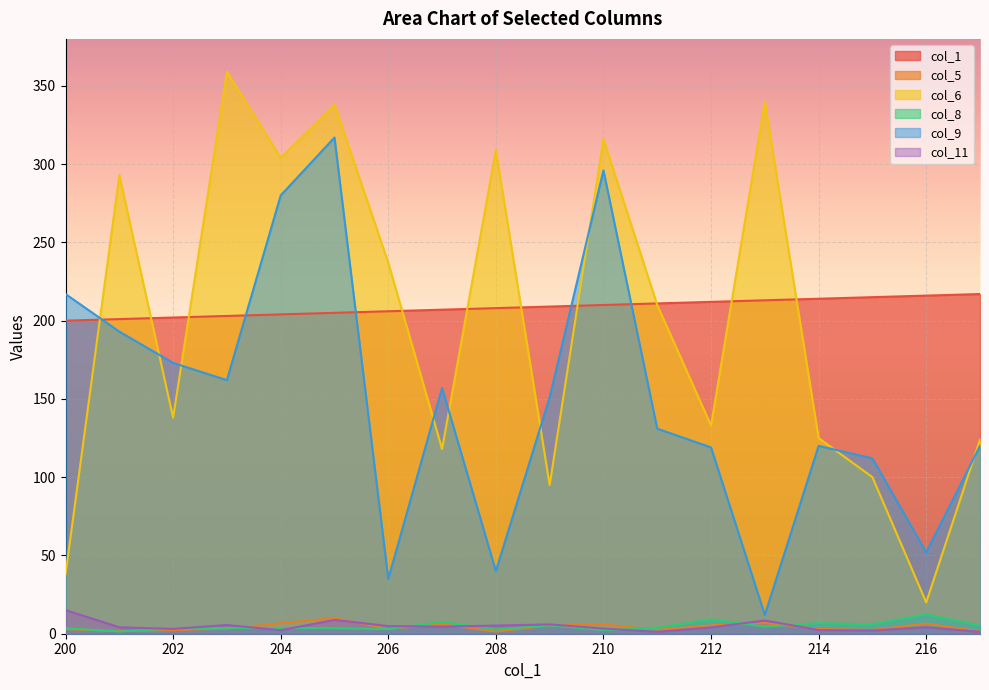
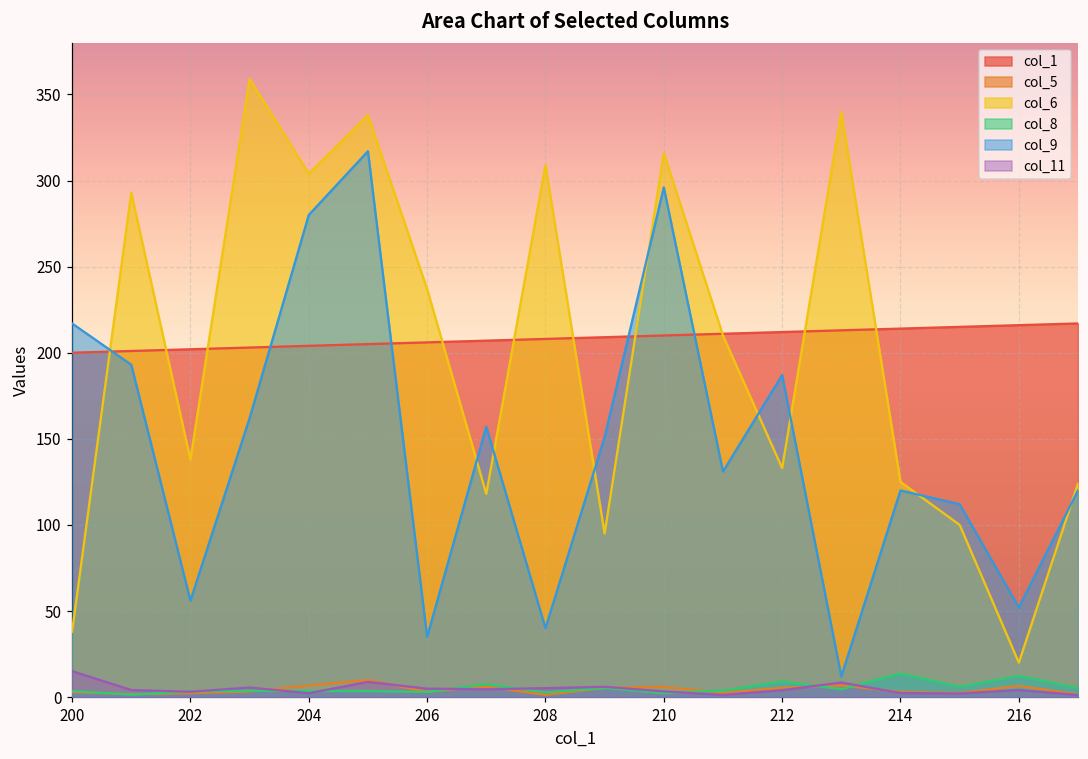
  {
    "col_6": {
      "200": 38,
      "202": 138,
      "204": 304,
      "206": 237,
      "208": 309,
      "210": 316,
      "212": 133,
      "214": 125,
      "216": 20
    },
    "col_8": {
      "212": 9,
-     "214": 7,
+     "214": 14,
      "216": 12
    },
    "col_9": {
      "200": 217,
-     "202": 173,
+     "202": 56,
      "204": 280,
      "206": 35,
      "208": 40,
      "210": 296,
-     "212": 119,
+     "212": 187,
      "214": 120,
      "216": 52
    },
    "col_11": {
      "200": 15,
      "206": 5,
      "208": 5,
      "216": 4
    }
  }
